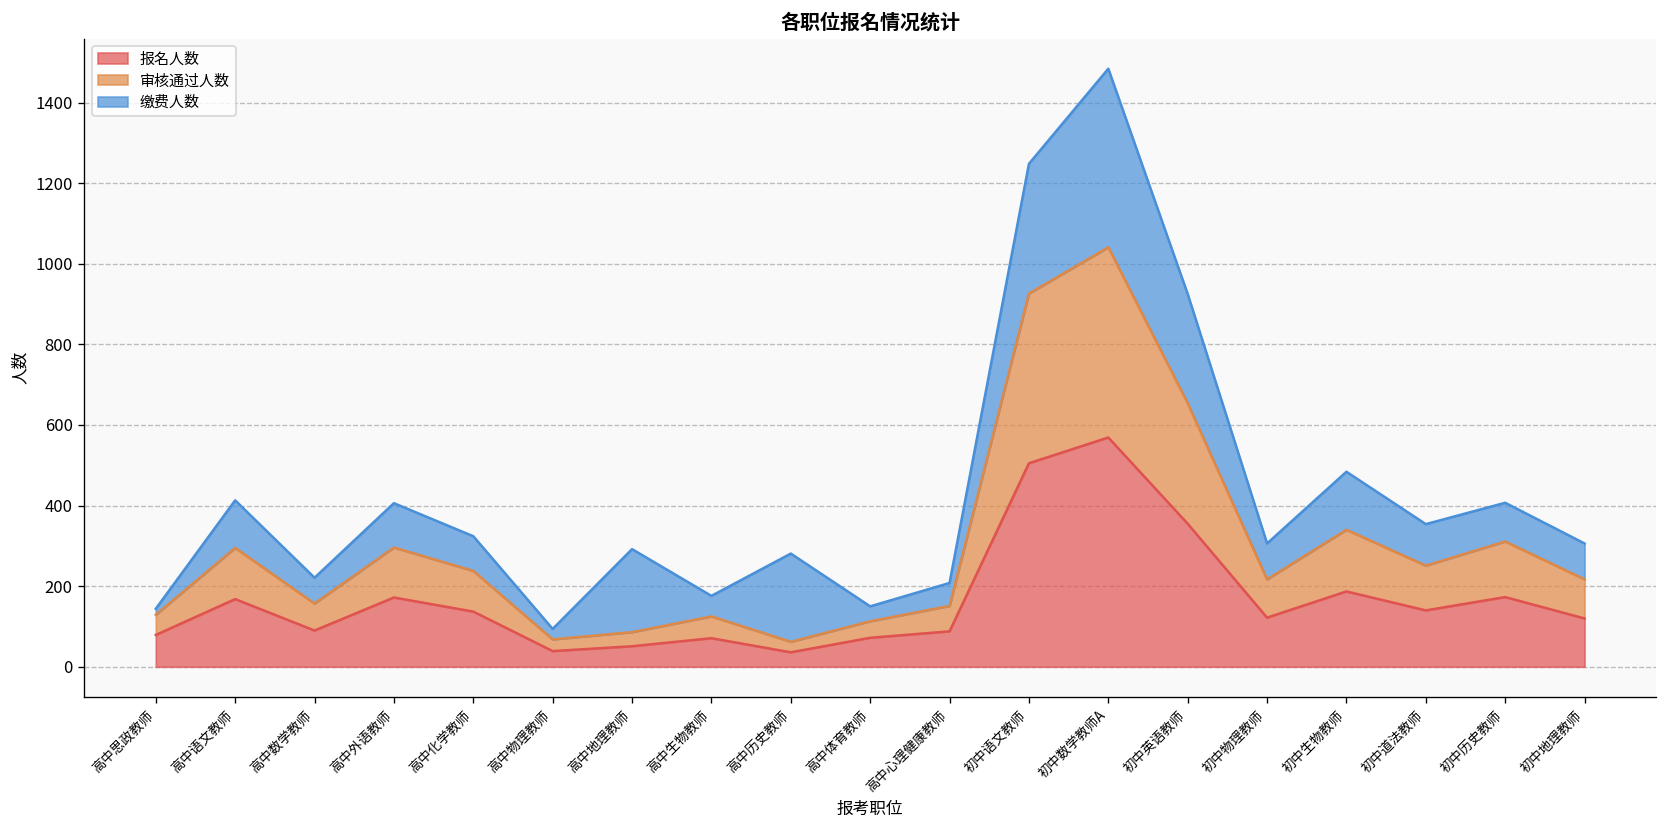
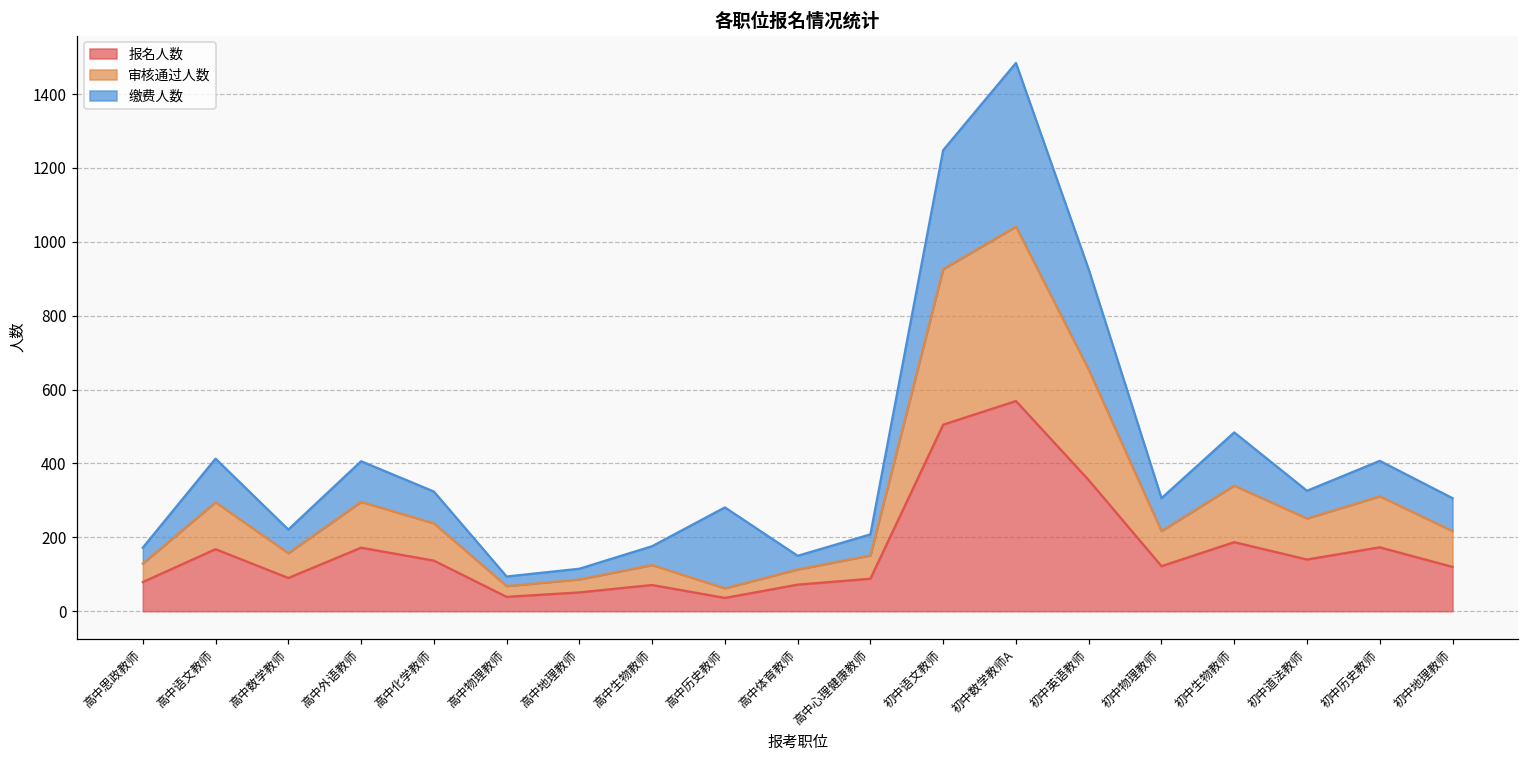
  {
    "缴费人数": {
-     "高中思政教师": 20,
+     "高中思政教师": 40,
      "高中语文教师": 120,
      "高中数学教师": 60,
      "高中外语教师": 110,
      "高中化学教师": 90,
      "高中物理教师": 30,
-     "高中地理教师": 210,
+     "高中地理教师": 30,
      "高中生物教师": 50,
      "高中历史教师": 220,
      "高中体育教师": 40,
      "高中心理健康教师": 60,
      "初中语文教师": 320,
      "初中数学教师A": 440,
      "初中英语教师": 270,
      "初中物理教师": 90,
      "初中生物教师": 140,
-     "初中道法教师": 100,
+     "初中道法教师": 80,
      "初中历史教师": 100,
      "初中地理教师": 90
    }
  }
